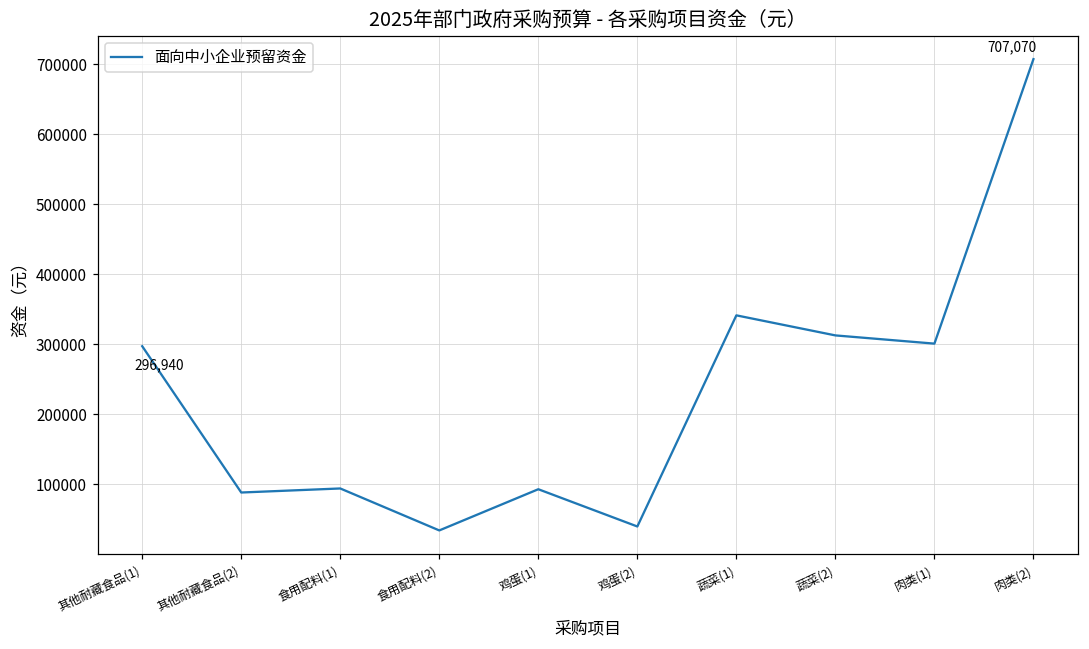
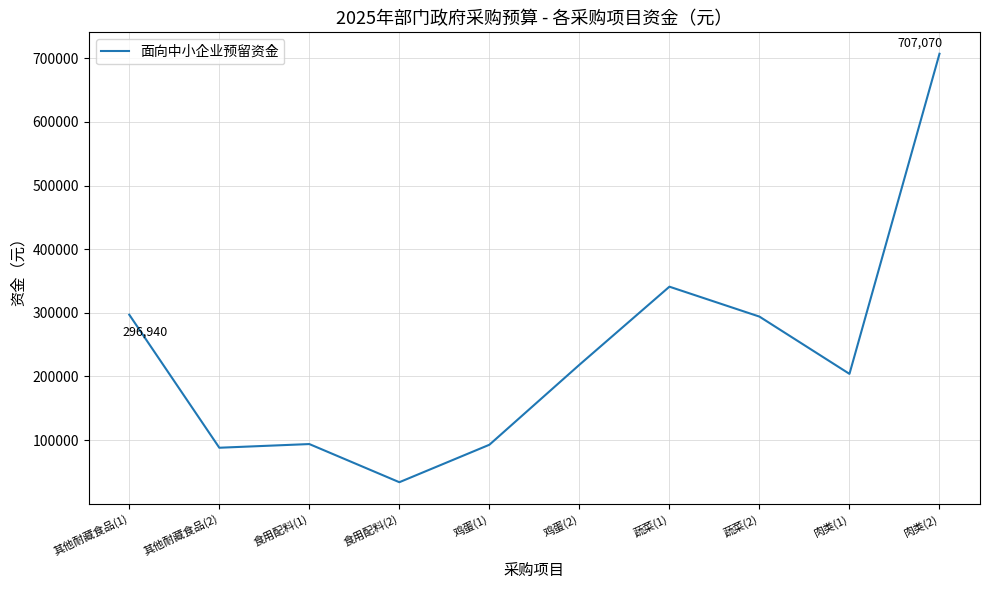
  {
    "其他耐藏食品(2)": 90000,
    "食用配料(1)": 90000,
    "食用配料(2)": 30000,
    "鸡蛋(1)": 90000,
-   "鸡蛋(2)": 40000,
+   "鸡蛋(2)": 220000,
    "蔬菜(1)": 340000,
-   "蔬菜(2)": 310000,
-   "肉类(1)": 300000
+   "蔬菜(2)": 290000,
+   "肉类(1)": 200000
  }
